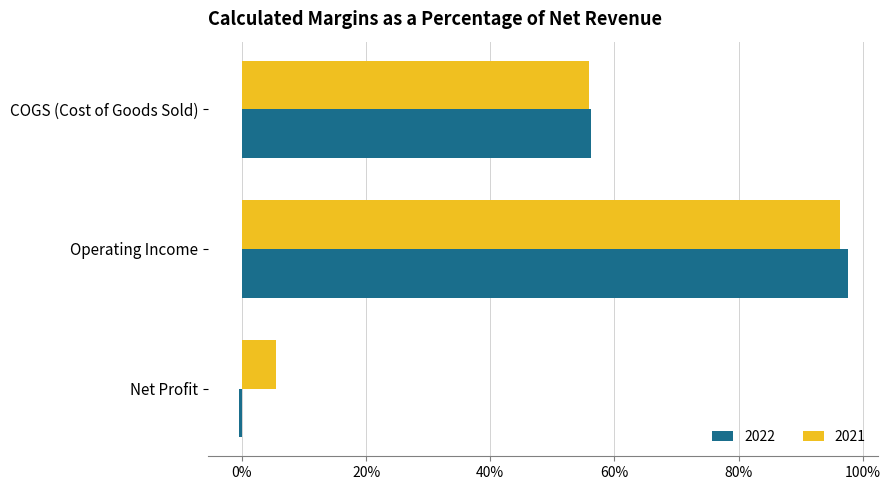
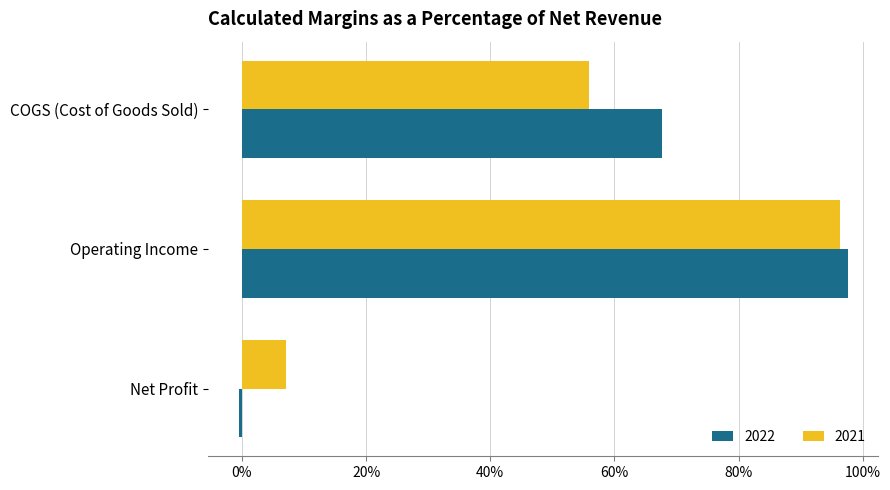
  {
    "2022": {
-     "COGS (Cost of Goods Sold)": "56%",
+     "COGS (Cost of Goods Sold)": "68%",
      "Operating Income": "98%",
      "Net Profit": "-1%"
    },
    "2021": {
      "COGS (Cost of Goods Sold)": "56%",
      "Operating Income": "96%",
-     "Net Profit": "6%"
+     "Net Profit": "7%"
    }
  }
